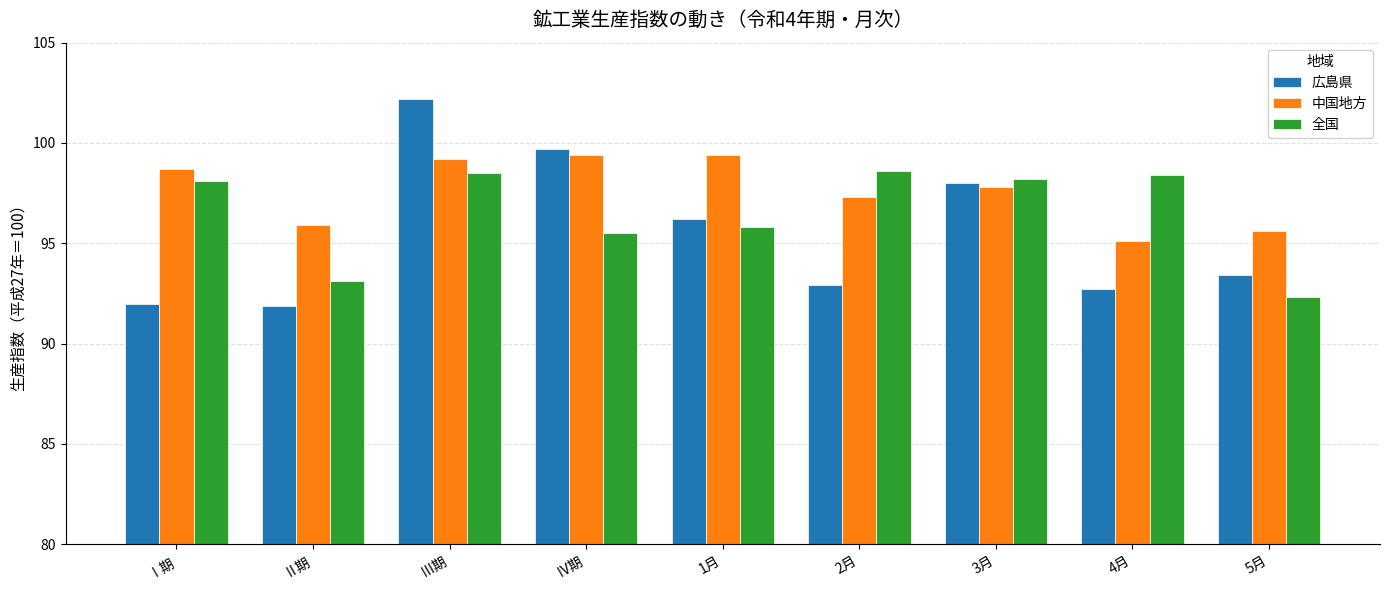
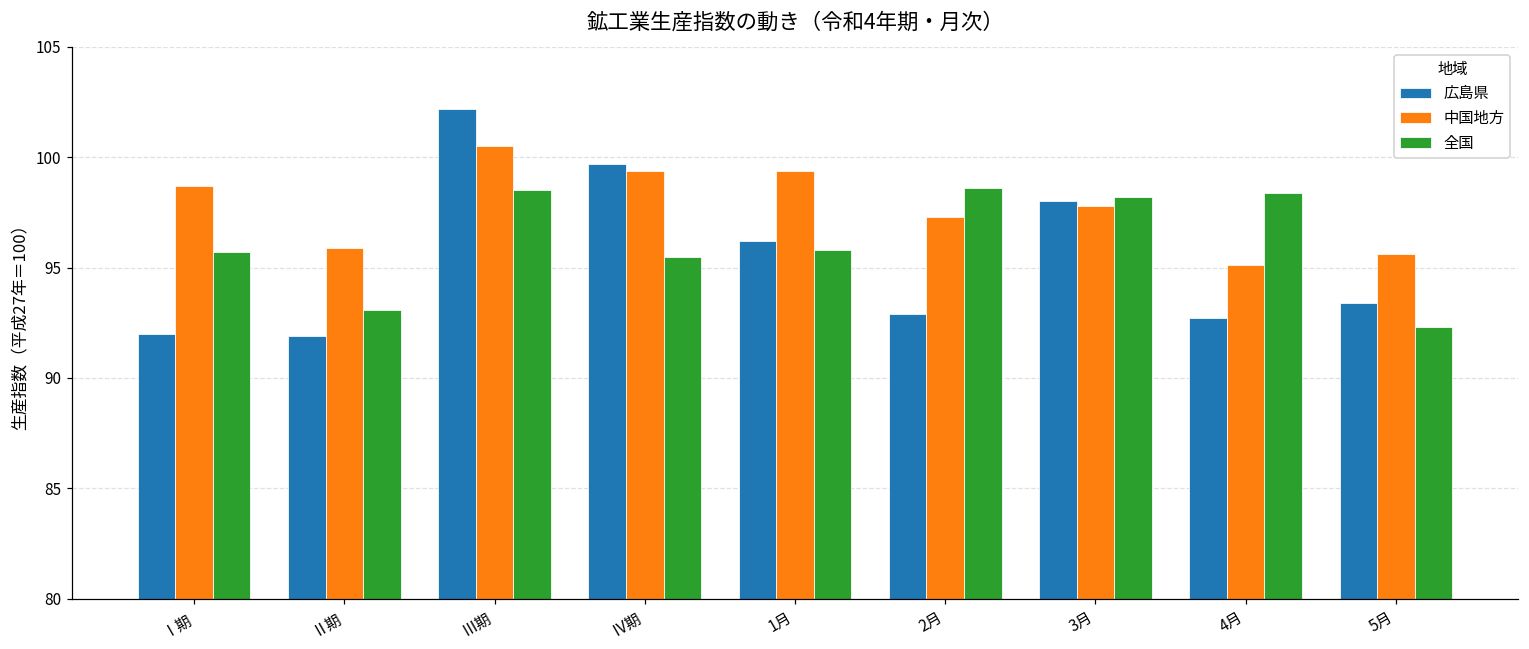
  {
    "広島県": {
      "Ⅰ期": 92.0,
      "Ⅱ期": 91.9,
      "Ⅲ期": 102.2,
      "Ⅳ期": 99.7,
      "1月": 96.2,
      "2月": 92.9,
      "3月": 98.0,
      "4月": 92.7,
      "5月": 93.4
    },
    "中国地方": {
      "Ⅰ期": 98.7,
      "Ⅱ期": 95.9,
-     "Ⅲ期": 99.2,
+     "Ⅲ期": 100.5,
      "Ⅳ期": 99.4,
      "1月": 99.4,
      "2月": 97.3,
      "3月": 97.8,
      "4月": 95.1,
      "5月": 95.6
    },
    "全国": {
-     "Ⅰ期": 98.1,
+     "Ⅰ期": 95.7,
      "Ⅱ期": 93.1,
      "Ⅲ期": 98.5,
      "Ⅳ期": 95.5,
      "1月": 95.8,
      "2月": 98.6,
      "3月": 98.2,
      "4月": 98.4,
      "5月": 92.3
    }
  }
